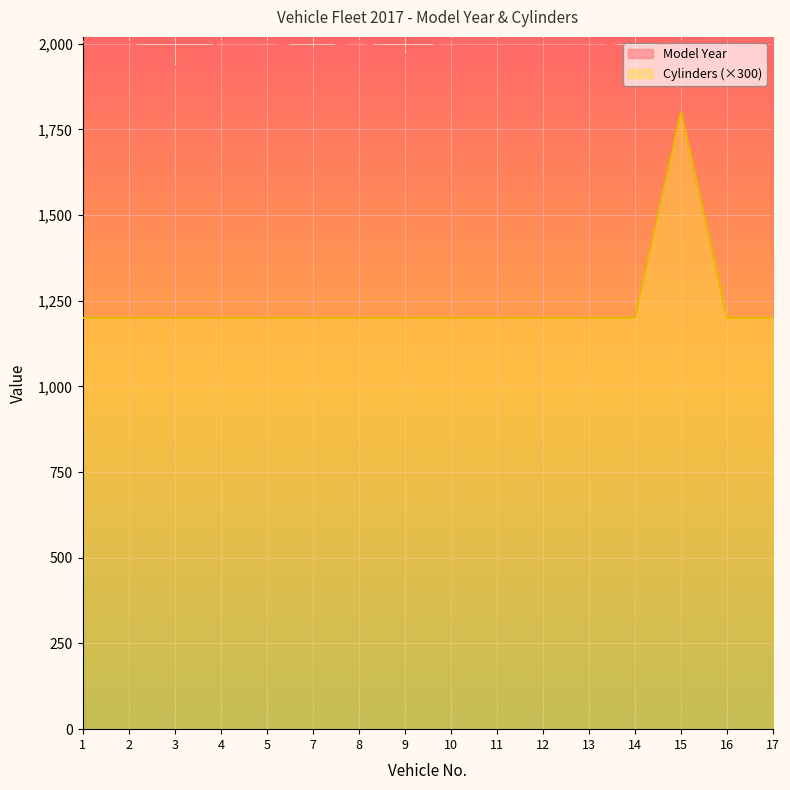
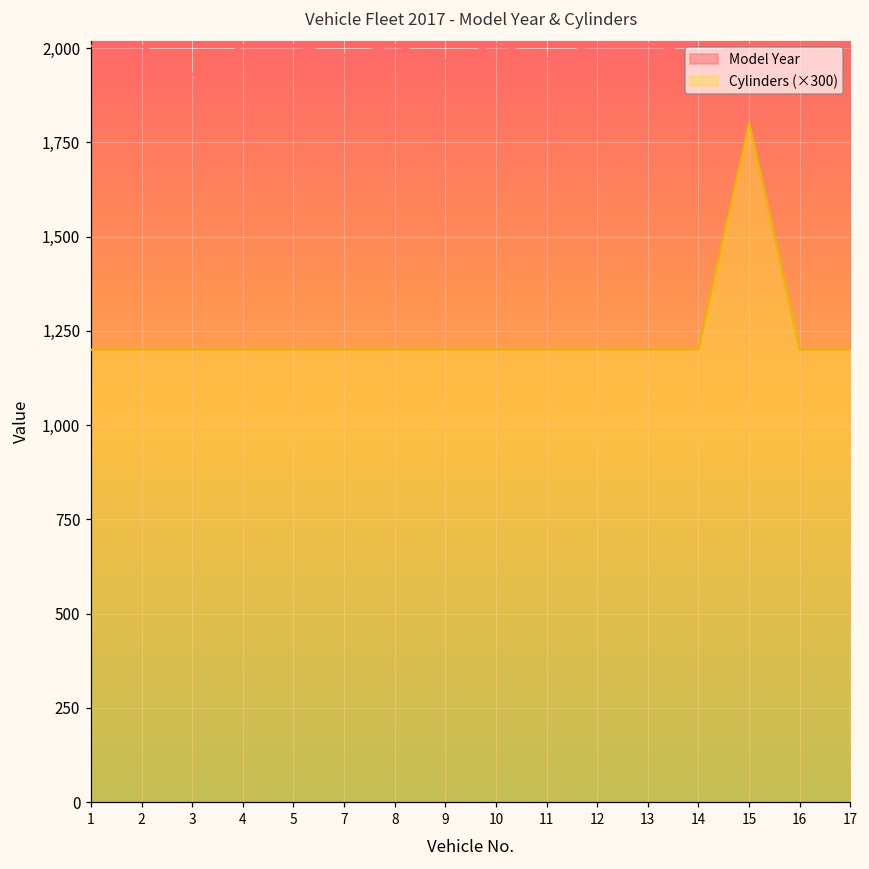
  {
    "Model Year": {
      "1": "2,010",
      "2": "2,010",
      "3": "1,930",
      "4": "2,010",
      "5": "2,010",
      "7": "1,980",
      "8": "2,010",
      "9": "1,970",
      "10": "2,010",
-     "11": "2,010",
+     "11": "1,970",
      "12": "2,010",
      "13": "2,010",
      "15": "2,010",
      "16": "2,020",
      "17": "2,020"
    },
    "Cylinders (×300)": {
      "1": "1,200",
      "2": "1,200",
      "3": "1,200",
      "4": "1,200",
      "5": "1,200",
      "7": "1,200",
      "8": "1,200",
      "9": "1,200",
      "10": "1,200",
      "11": "1,200",
      "12": "1,200",
      "13": "1,200",
      "14": "1,200",
      "15": "1,800",
      "16": "1,200",
      "17": "1,200"
    }
  }
